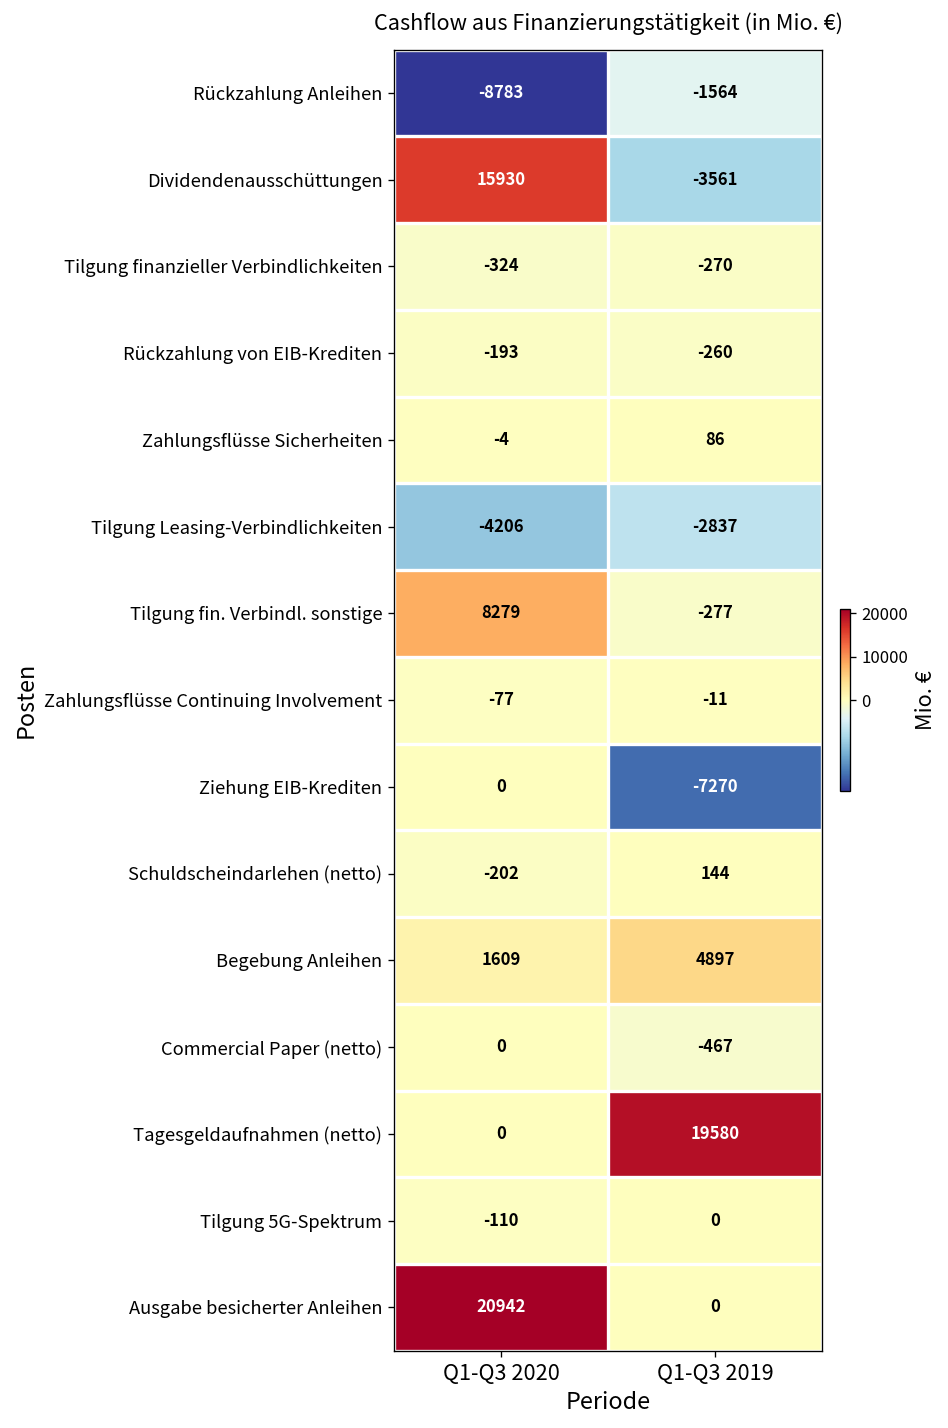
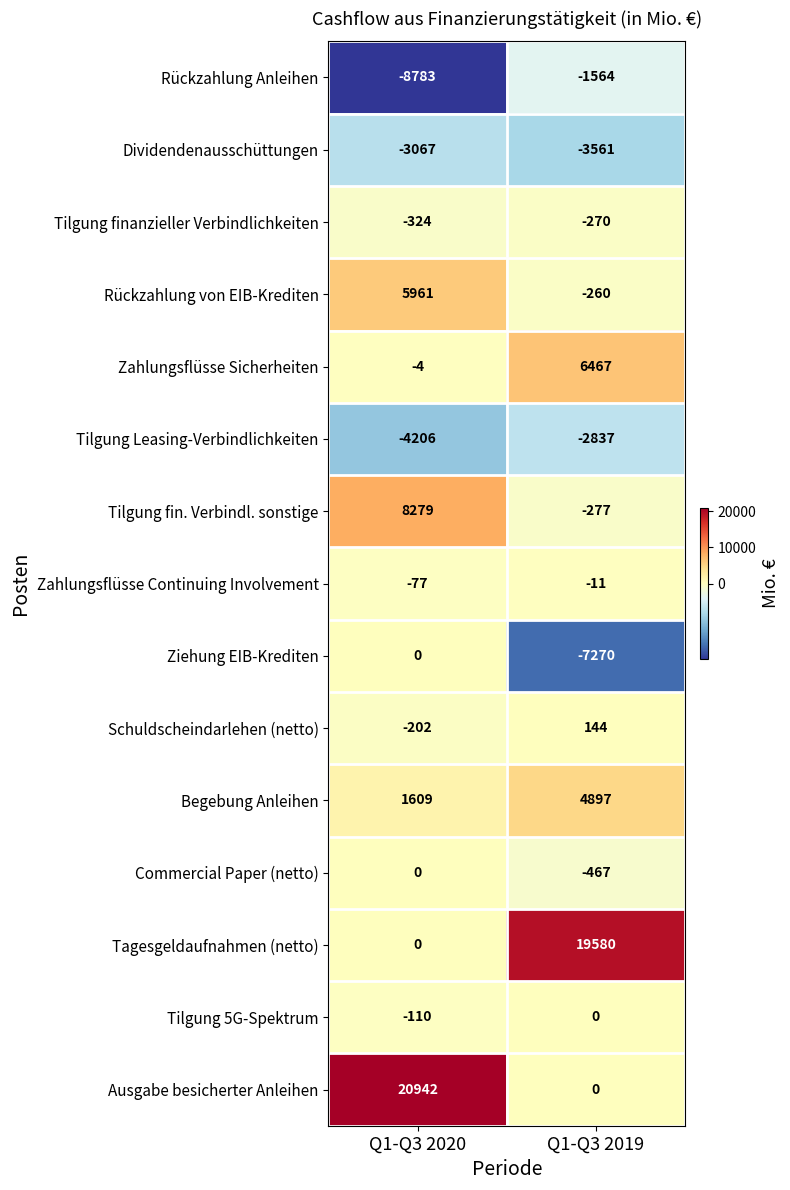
  {
    "Rückzahlung Anleihen": {
      "Q1-Q3 2020": -8783,
      "Q1-Q3 2019": -1564
    },
    "Dividendenausschüttungen": {
-     "Q1-Q3 2020": 15930,
+     "Q1-Q3 2020": -3067,
      "Q1-Q3 2019": -3561
    },
    "Tilgung finanzieller Verbindlichkeiten": {
      "Q1-Q3 2020": -324,
      "Q1-Q3 2019": -270
    },
    "Rückzahlung von EIB-Krediten": {
-     "Q1-Q3 2020": -193,
+     "Q1-Q3 2020": 5961,
      "Q1-Q3 2019": -260
    },
    "Zahlungsflüsse Sicherheiten": {
      "Q1-Q3 2020": -4,
-     "Q1-Q3 2019": 86
+     "Q1-Q3 2019": 6467
    },
    "Tilgung Leasing-Verbindlichkeiten": {
      "Q1-Q3 2020": -4206,
      "Q1-Q3 2019": -2837
    },
    "Tilgung fin. Verbindl. sonstige": {
      "Q1-Q3 2020": 8279,
      "Q1-Q3 2019": -277
    },
    "Zahlungsflüsse Continuing Involvement": {
      "Q1-Q3 2020": -77,
      "Q1-Q3 2019": -11
    },
    "Ziehung EIB-Krediten": {
      "Q1-Q3 2020": 0,
      "Q1-Q3 2019": -7270
    },
    "Schuldscheindarlehen (netto)": {
      "Q1-Q3 2020": -202,
      "Q1-Q3 2019": 144
    },
    "Begebung Anleihen": {
      "Q1-Q3 2020": 1609,
      "Q1-Q3 2019": 4897
    },
    "Commercial Paper (netto)": {
      "Q1-Q3 2020": 0,
      "Q1-Q3 2019": -467
    },
    "Tagesgeldaufnahmen (netto)": {
      "Q1-Q3 2020": 0,
      "Q1-Q3 2019": 19580
    },
    "Tilgung 5G-Spektrum": {
      "Q1-Q3 2020": -110,
      "Q1-Q3 2019": 0
    },
    "Ausgabe besicherter Anleihen": {
      "Q1-Q3 2020": 20942,
      "Q1-Q3 2019": 0
    }
  }
